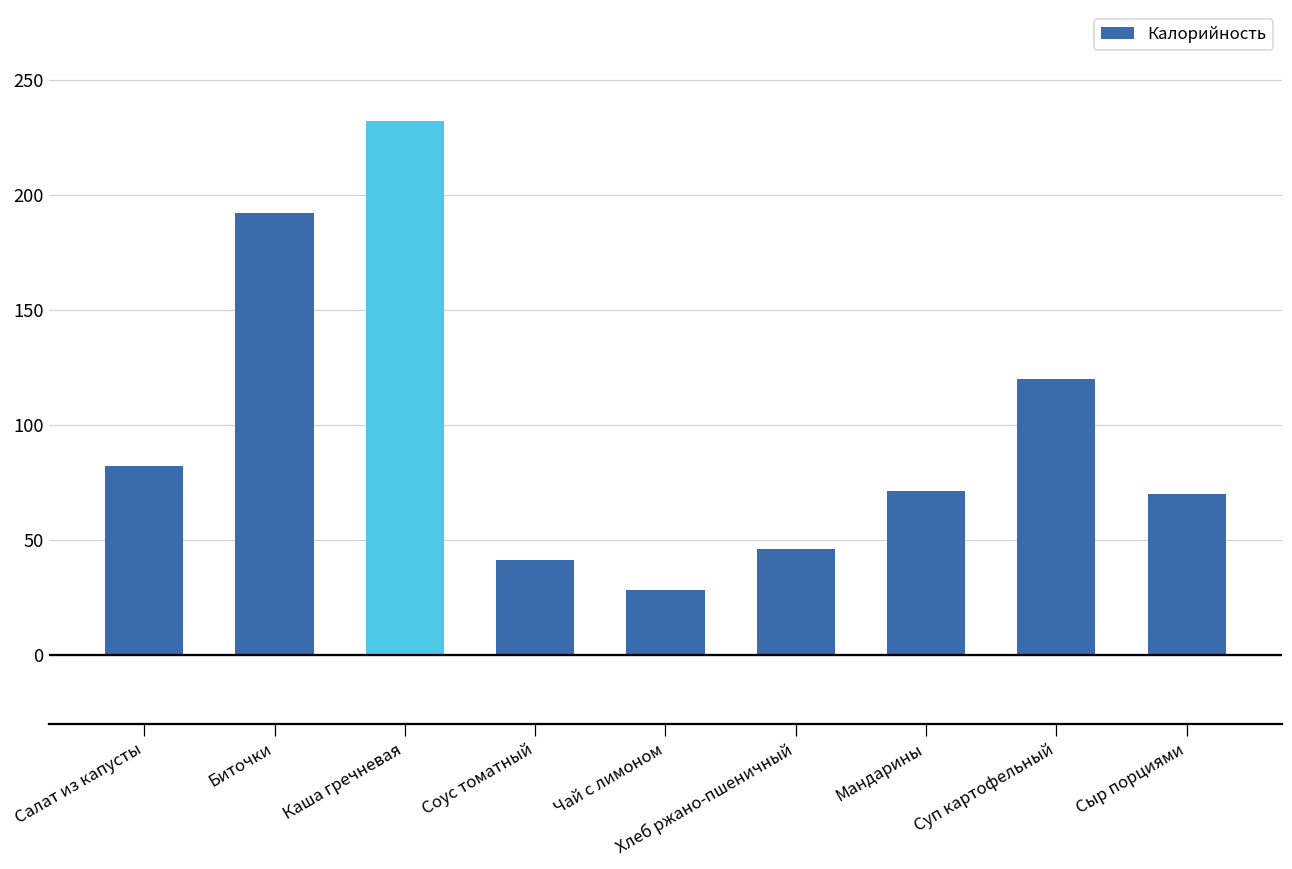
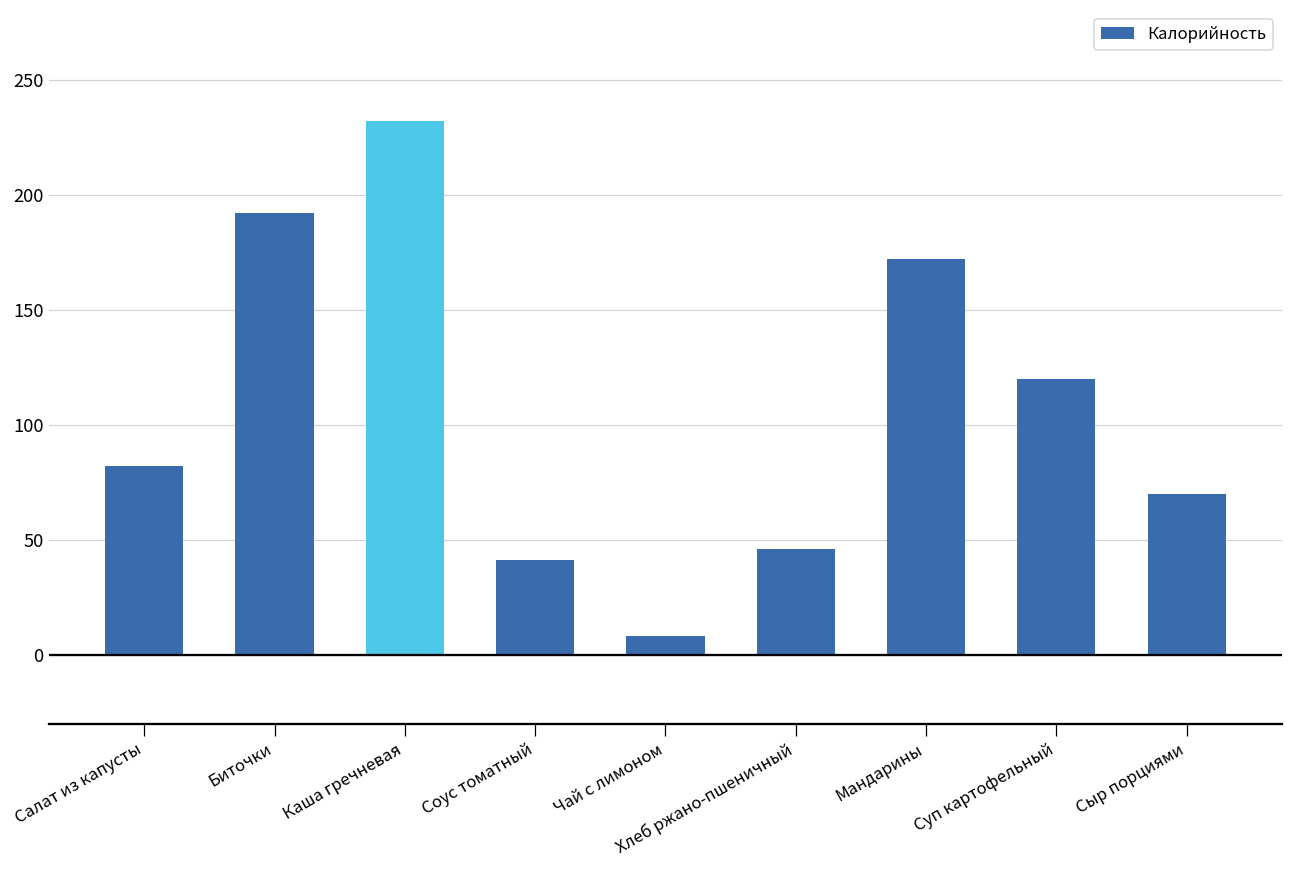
  {
    "Салат из капусты": 82,
    "Биточки": 192,
    "Каша гречневая": 232,
    "Соус томатный": 41,
-   "Чай с лимоном": 28,
+   "Чай с лимоном": 8,
    "Хлеб ржано-пшеничный": 46,
-   "Мандарины": 71,
+   "Мандарины": 172,
    "Суп картофельный": 120,
    "Сыр порциями": 70
  }
